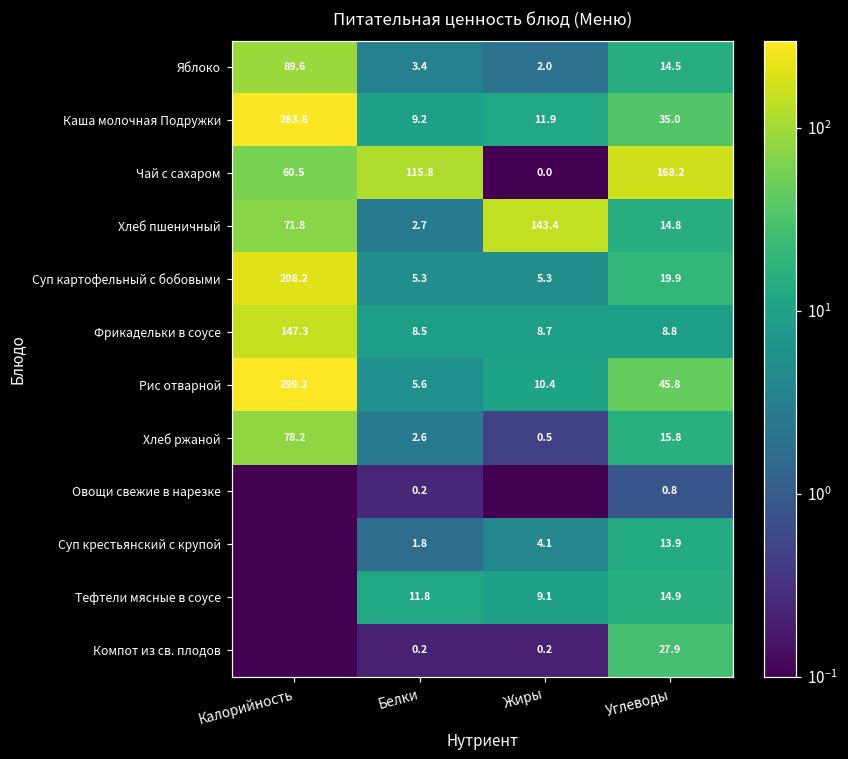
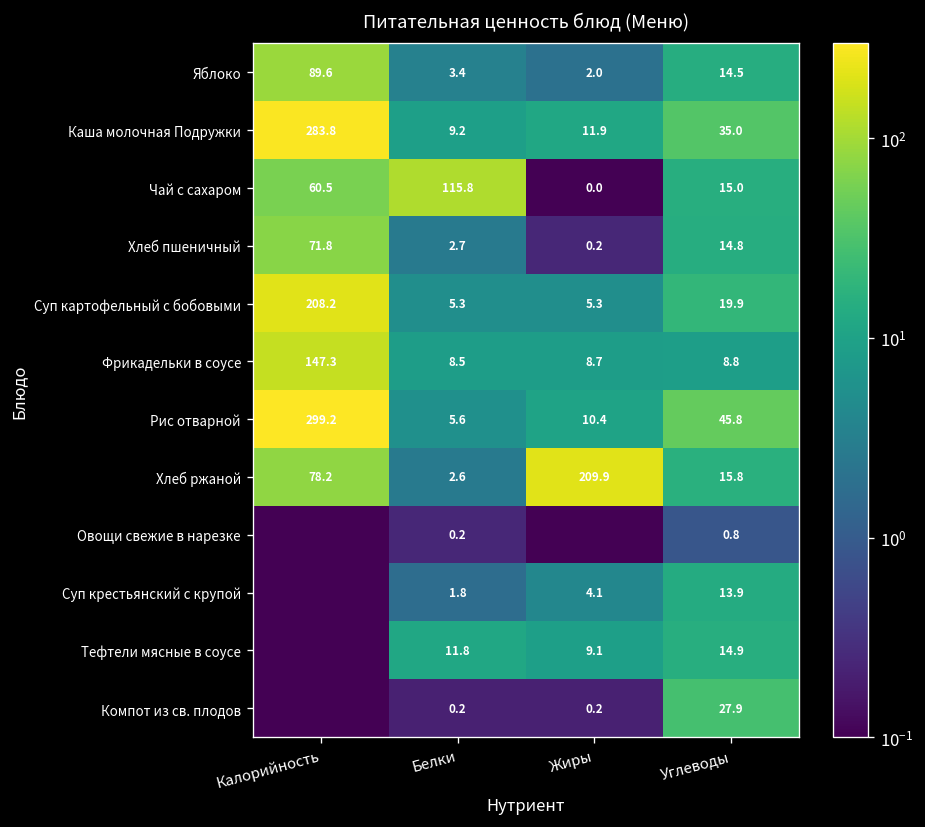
  {
    "Яблоко": {
      "Калорийность": 89.6,
      "Белки": 3.4,
      "Жиры": 2.0,
      "Углеводы": 14.5
    },
    "Каша молочная Подружки": {
      "Калорийность": 283.8,
      "Белки": 9.2,
      "Жиры": 11.9,
      "Углеводы": 35.0
    },
    "Чай с сахаром": {
      "Калорийность": 60.5,
      "Белки": 115.8,
      "Жиры": 0.0,
-     "Углеводы": 168.2
+     "Углеводы": 15.0
    },
    "Хлеб пшеничный": {
      "Калорийность": 71.8,
      "Белки": 2.7,
-     "Жиры": 143.4,
+     "Жиры": 0.2,
      "Углеводы": 14.8
    },
    "Суп картофельный с бобовыми": {
      "Калорийность": 208.2,
      "Белки": 5.3,
      "Жиры": 5.3,
      "Углеводы": 19.9
    },
    "Фрикадельки в соусе": {
      "Калорийность": 147.3,
      "Белки": 8.5,
      "Жиры": 8.7,
      "Углеводы": 8.8
    },
    "Рис отварной": {
      "Калорийность": 299.2,
      "Белки": 5.6,
      "Жиры": 10.4,
      "Углеводы": 45.8
    },
    "Хлеб ржаной": {
      "Калорийность": 78.2,
      "Белки": 2.6,
-     "Жиры": 0.5,
+     "Жиры": 209.9,
      "Углеводы": 15.8
    },
    "Овощи свежие в нарезке": {
      "Белки": 0.2,
      "Углеводы": 0.8
    },
    "Суп крестьянский с крупой": {
      "Белки": 1.8,
      "Жиры": 4.1,
      "Углеводы": 13.9
    },
    "Тефтели мясные в соусе": {
      "Белки": 11.8,
      "Жиры": 9.1,
      "Углеводы": 14.9
    },
    "Компот из св. плодов": {
      "Белки": 0.2,
      "Жиры": 0.2,
      "Углеводы": 27.9
    }
  }
